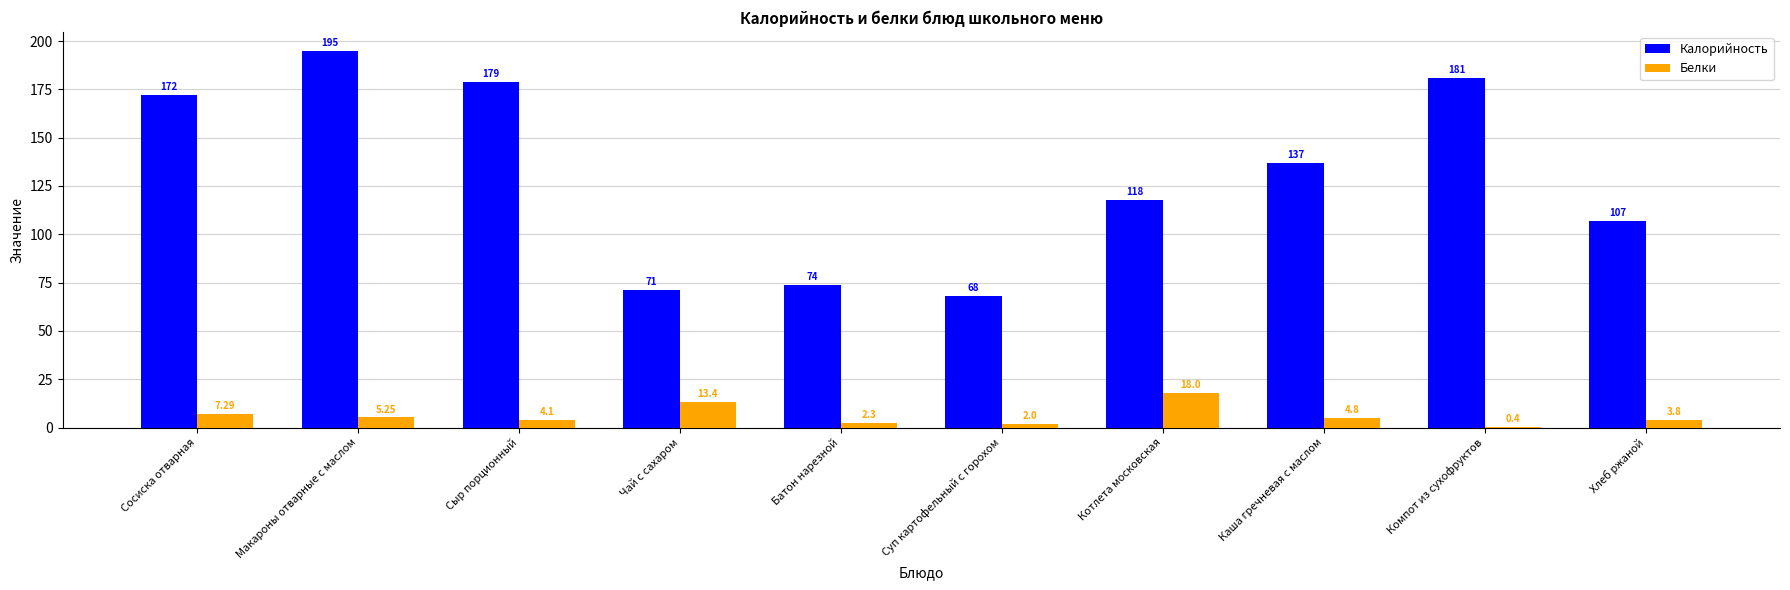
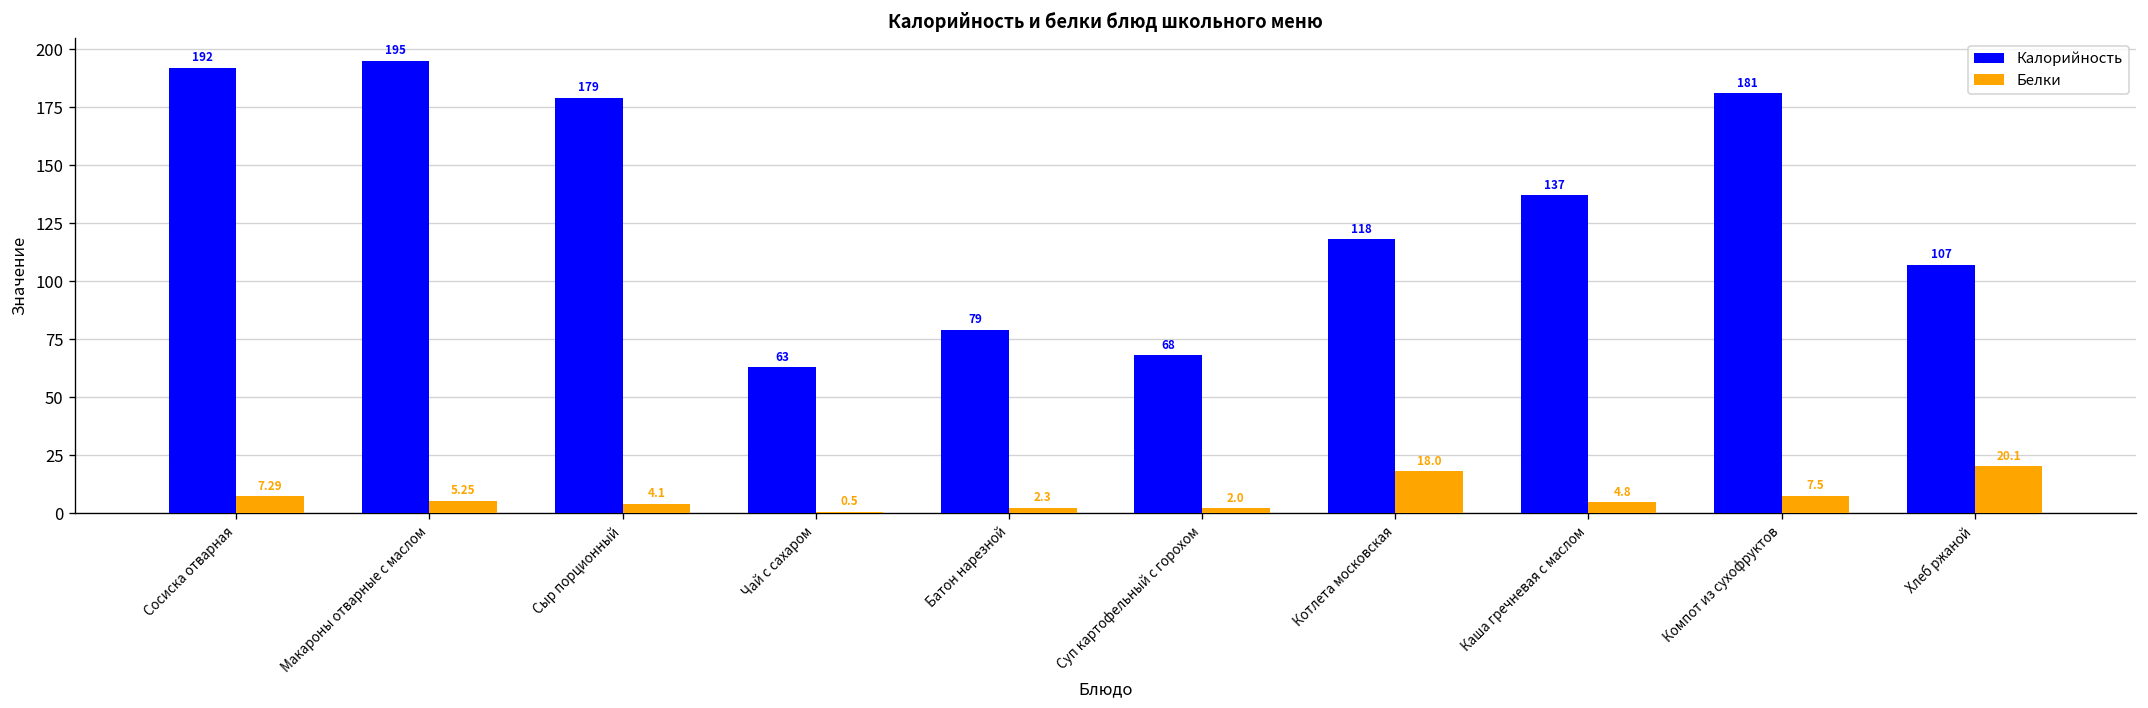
  {
    "Калорийность": {
-     "Сосиска отварная": 172,
+     "Сосиска отварная": 192,
      "Макароны отварные с маслом": 195,
      "Сыр порционный": 179,
-     "Чай с сахаром": 71,
-     "Батон нарезной": 74,
+     "Чай с сахаром": 63,
+     "Батон нарезной": 79,
      "Суп картофельный с горохом": 68,
      "Котлета московская": 118,
      "Каша гречневая с маслом": 137,
      "Компот из сухофруктов": 181,
      "Хлеб ржаной": 107
    },
    "Белки": {
      "Сосиска отварная": 7.29,
      "Макароны отварные с маслом": 5.25,
      "Сыр порционный": 4.1,
-     "Чай с сахаром": 13.4,
+     "Чай с сахаром": 0.5,
      "Батон нарезной": 2.3,
      "Суп картофельный с горохом": 2.0,
      "Котлета московская": 18.0,
      "Каша гречневая с маслом": 4.8,
-     "Компот из сухофруктов": 0.4,
-     "Хлеб ржаной": 3.8
+     "Компот из сухофруктов": 7.5,
+     "Хлеб ржаной": 20.1
    }
  }
